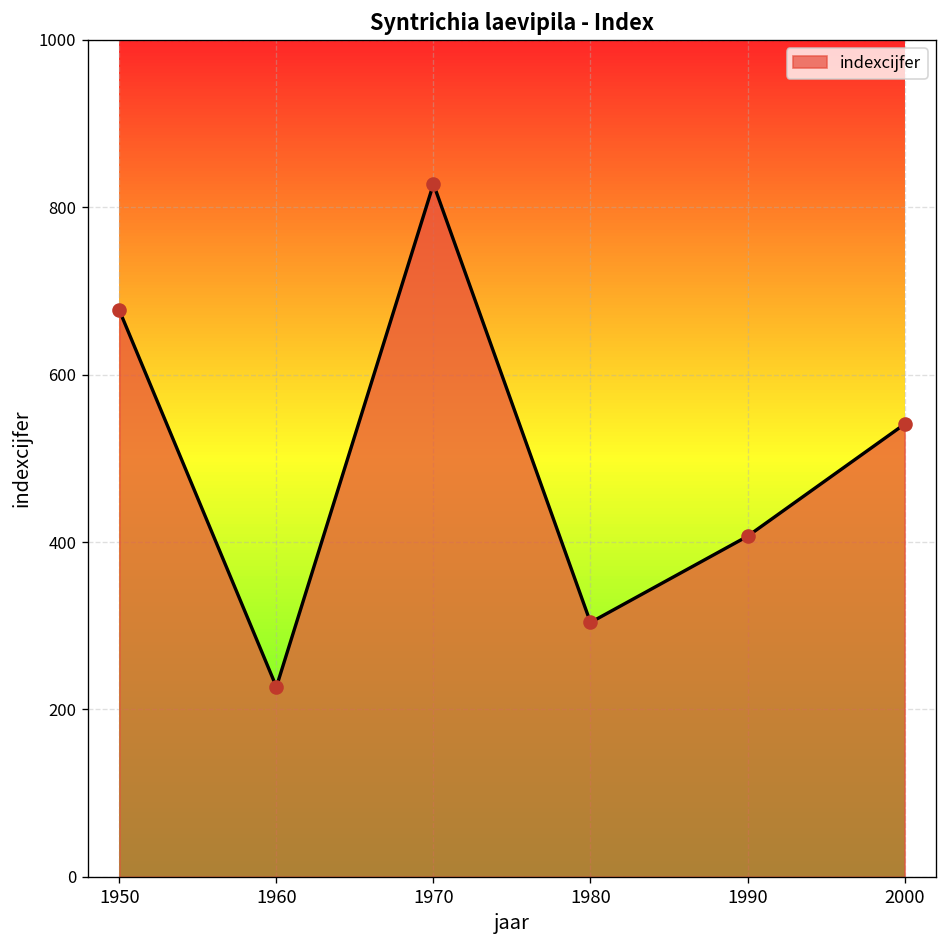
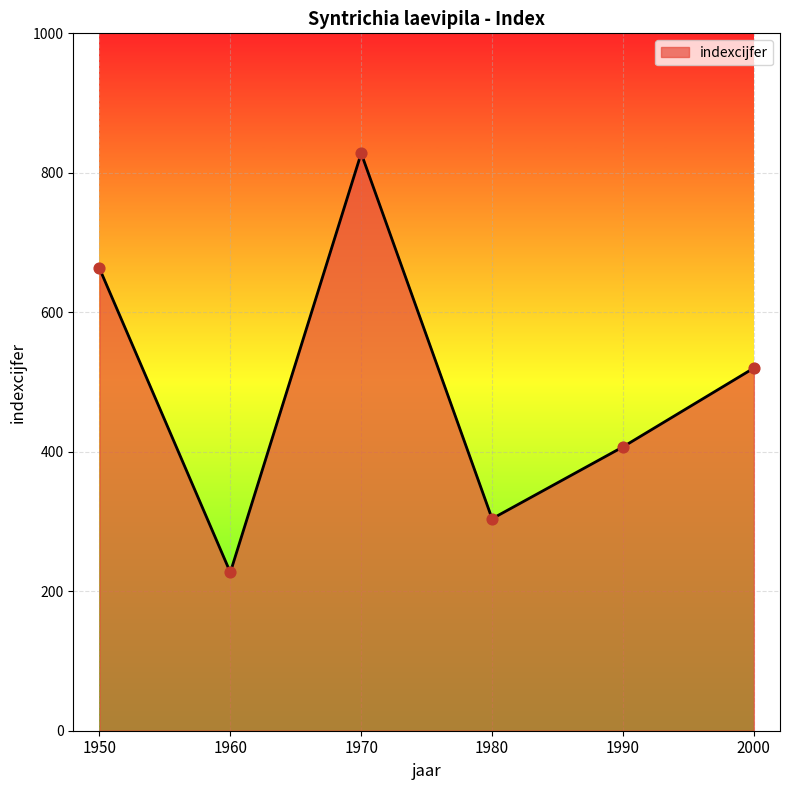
  {
-   "1950": 680,
+   "1950": 660,
    "1960": 230,
    "1970": 830,
    "1980": 300,
    "1990": 410,
-   "2000": 540
+   "2000": 520
  }
